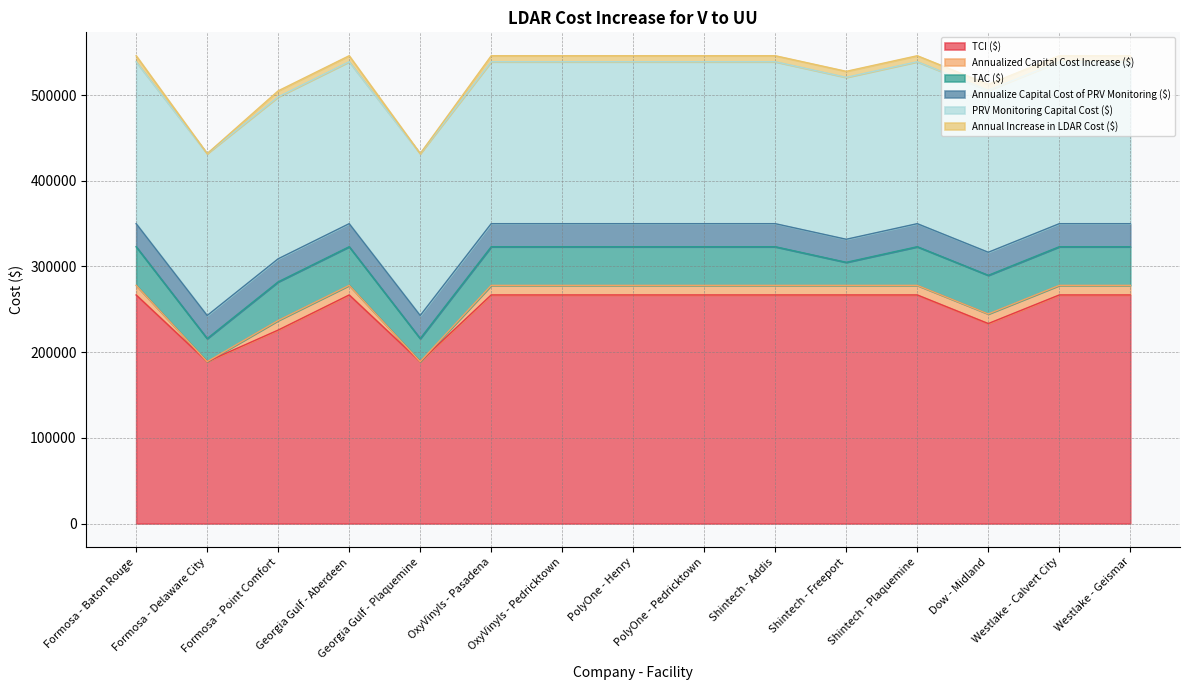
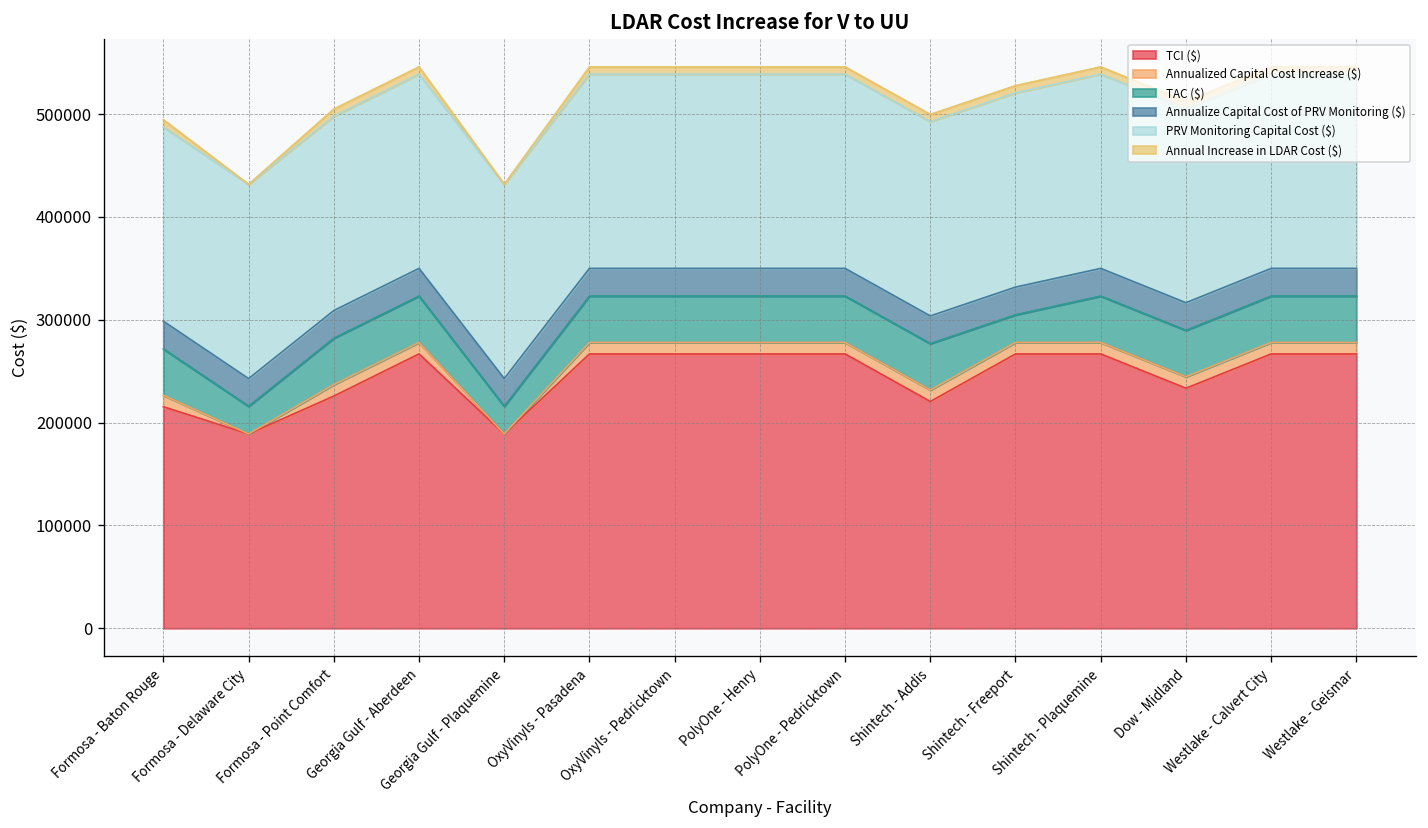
  {
    "TCI ($)": {
-     "Formosa - Baton Rouge": 270000,
+     "Formosa - Baton Rouge": 220000,
      "Formosa - Point Comfort": 230000,
      "Georgia Gulf - Aberdeen": 270000,
      "OxyVinyls - Pasadena": 270000,
      "OxyVinyls - Pedricktown": 270000,
      "PolyOne - Henry": 270000,
      "PolyOne - Pedricktown": 270000,
-     "Shintech - Addis": 270000,
+     "Shintech - Addis": 220000,
      "Shintech - Freeport": 270000,
      "Shintech - Plaquemine": 270000,
      "Dow - Midland": 230000,
      "Westlake - Calvert City": 270000,
      "Westlake - Geismar": 270000
    },
    "PRV Monitoring Capital Cost ($)": {
      "Formosa - Baton Rouge": 190000,
      "Formosa - Point Comfort": 190000,
      "Georgia Gulf - Aberdeen": 190000,
      "OxyVinyls - Pasadena": 190000,
      "OxyVinyls - Pedricktown": 190000,
      "PolyOne - Henry": 190000,
      "PolyOne - Pedricktown": 190000,
      "Shintech - Addis": 190000,
      "Shintech - Freeport": 190000,
      "Shintech - Plaquemine": 190000
    }
  }
